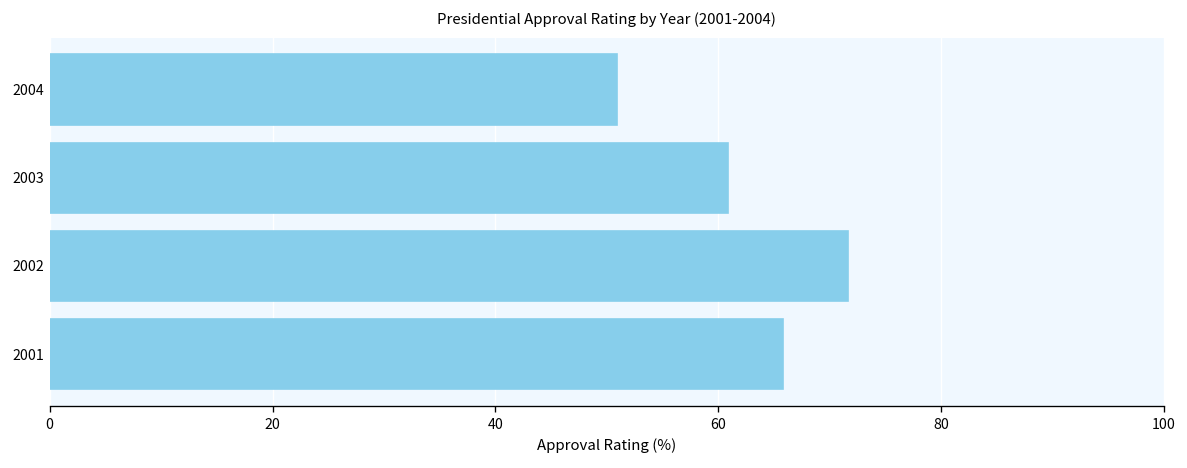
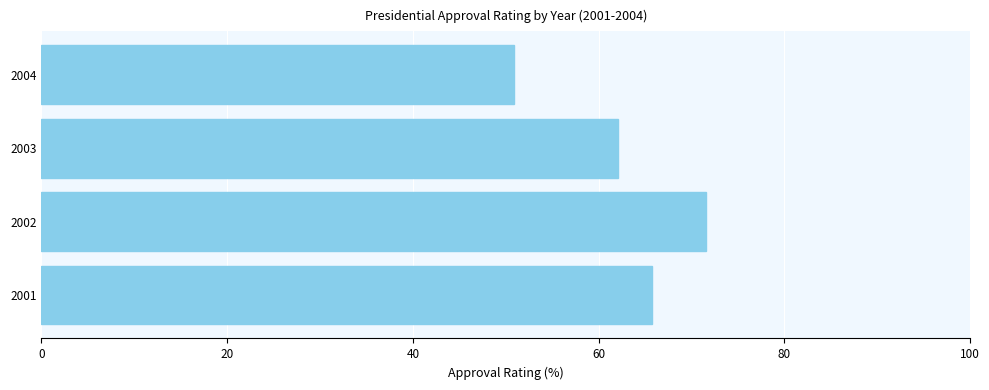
  {
    "2004": 51,
-   "2003": 61,
+   "2003": 62,
    "2002": 72,
    "2001": 66
  }
